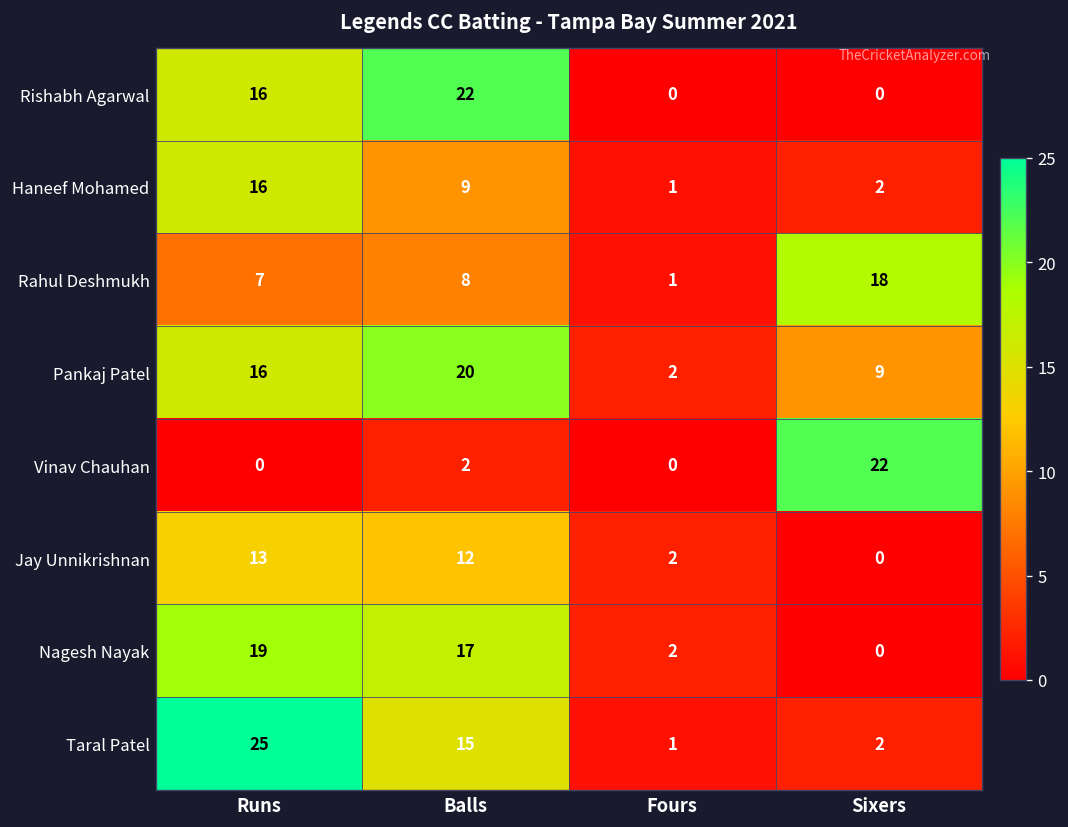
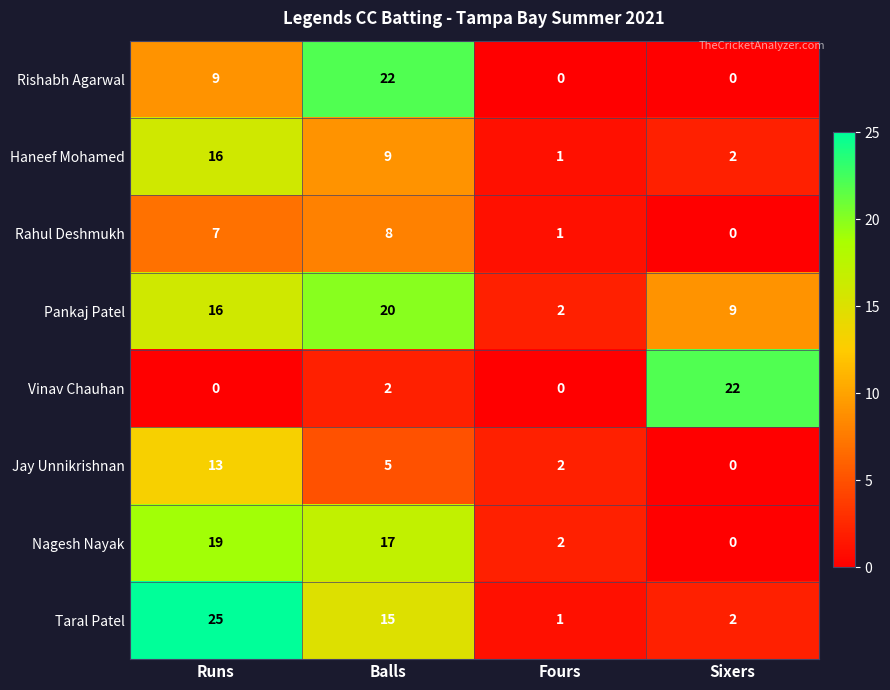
  {
    "Rishabh Agarwal": {
-     "Runs": 16,
+     "Runs": 9,
      "Balls": 22,
      "Fours": 0
    },
    "Haneef Mohamed": {
      "Runs": 16,
      "Balls": 9,
      "Fours": 1,
      "Sixers": 2
    },
    "Rahul Deshmukh": {
      "Runs": 7,
      "Balls": 8,
      "Fours": 1,
-     "Sixers": 18
+     "Sixers": 0
    },
    "Pankaj Patel": {
      "Runs": 16,
      "Balls": 20,
      "Fours": 2,
      "Sixers": 9
    },
    "Vinav Chauhan": {
      "Runs": 0,
      "Balls": 2,
      "Fours": 0,
      "Sixers": 22
    },
    "Jay Unnikrishnan": {
      "Runs": 13,
-     "Balls": 12,
+     "Balls": 5,
      "Fours": 2,
      "Sixers": 0
    },
    "Nagesh Nayak": {
      "Runs": 19,
      "Balls": 17,
      "Fours": 2,
      "Sixers": 0
    },
    "Taral Patel": {
      "Runs": 25,
      "Balls": 15,
      "Fours": 1,
      "Sixers": 2
    }
  }
